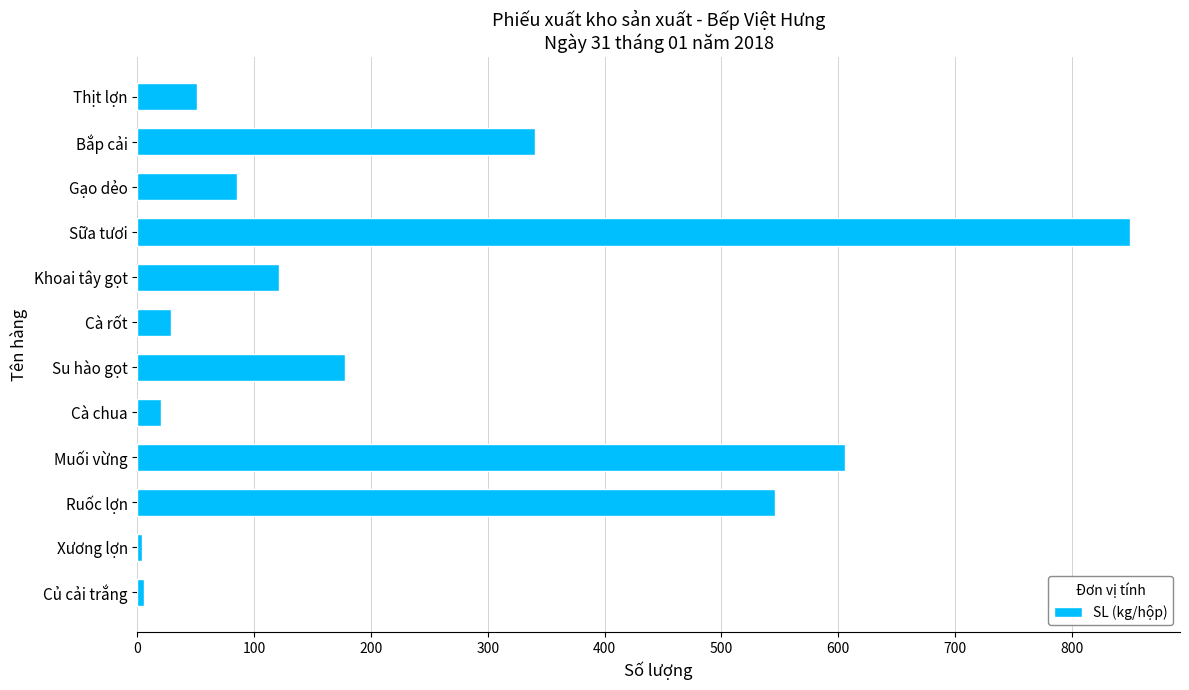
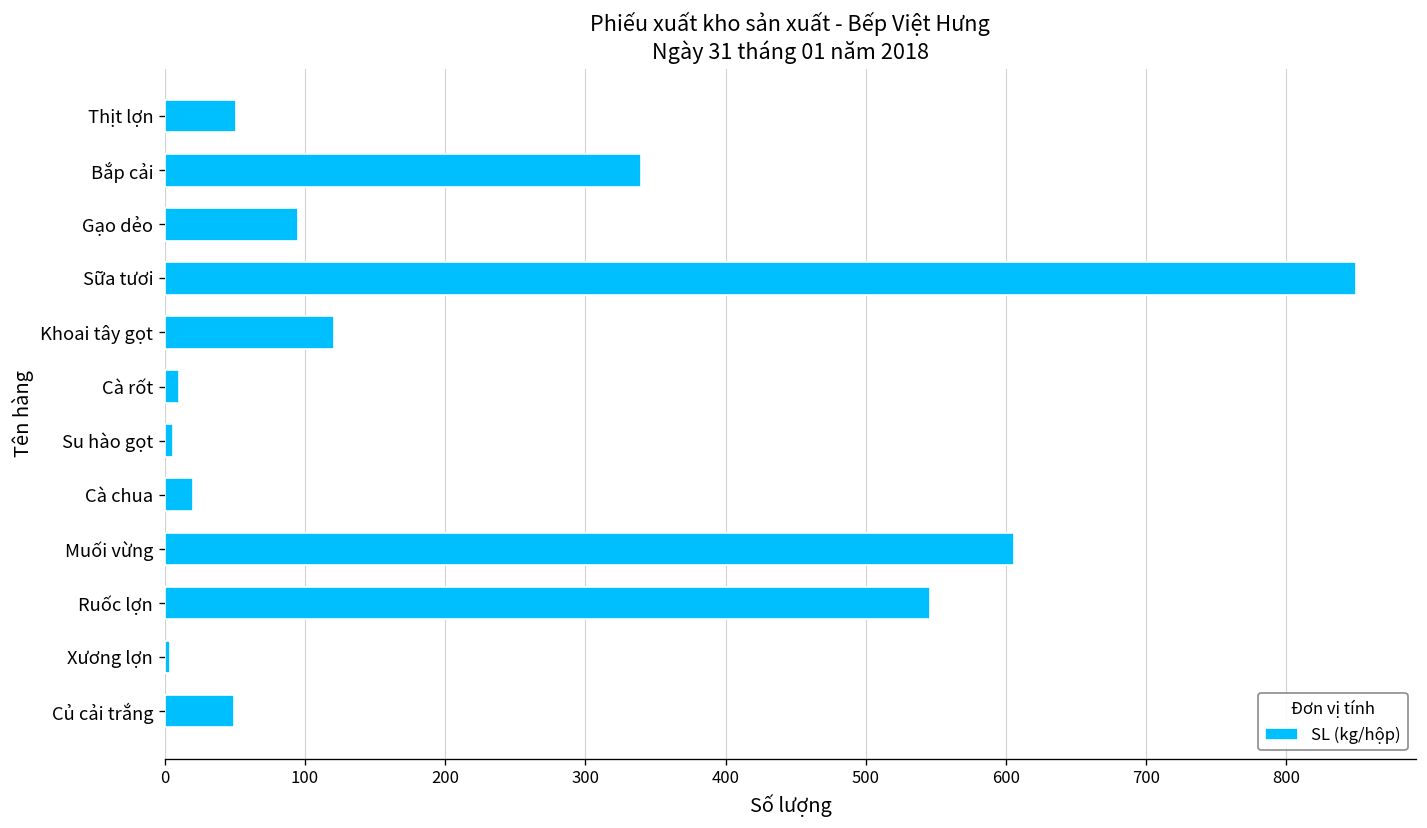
  {
    "Thịt lợn": 51,
    "Bắp cải": 340,
-   "Gạo dẻo": 85,
+   "Gạo dẻo": 95,
    "Sữa tươi": 850,
    "Khoai tây gọt": 121,
-   "Cà rốt": 29,
-   "Su hào gọt": 178,
+   "Cà rốt": 10,
+   "Su hào gọt": 6,
    "Cà chua": 20,
    "Muối vừng": 606,
    "Ruốc lợn": 546,
    "Xương lợn": 4,
-   "Củ cải trắng": 6
+   "Củ cải trắng": 49
  }
